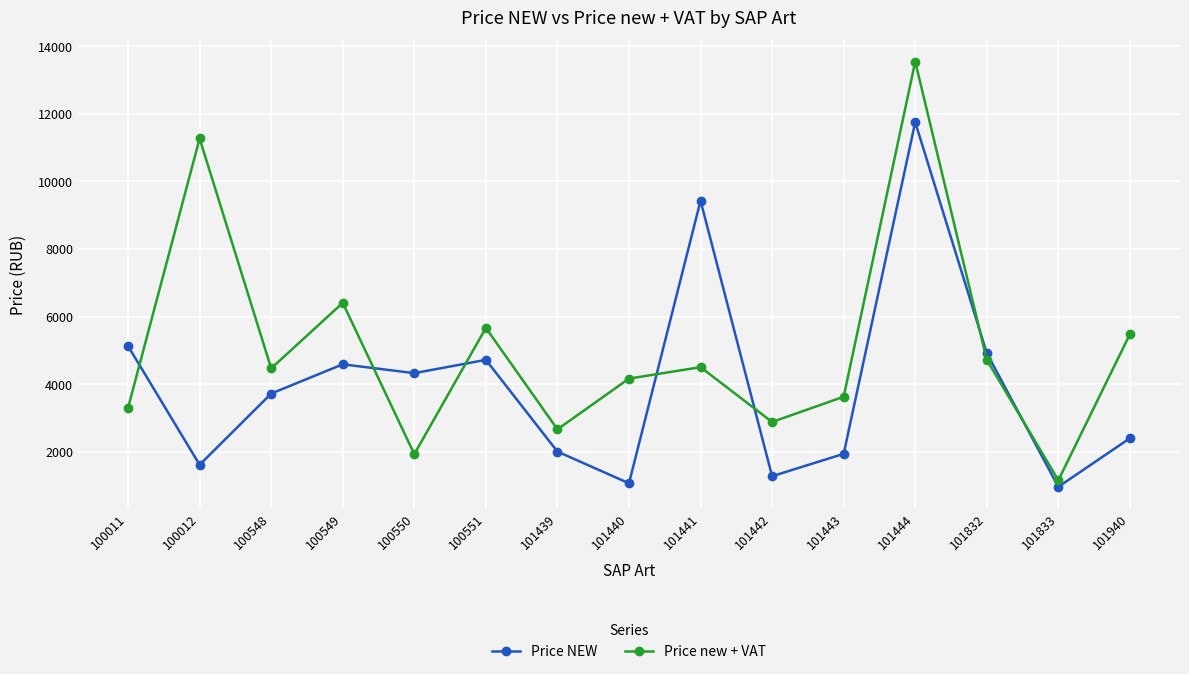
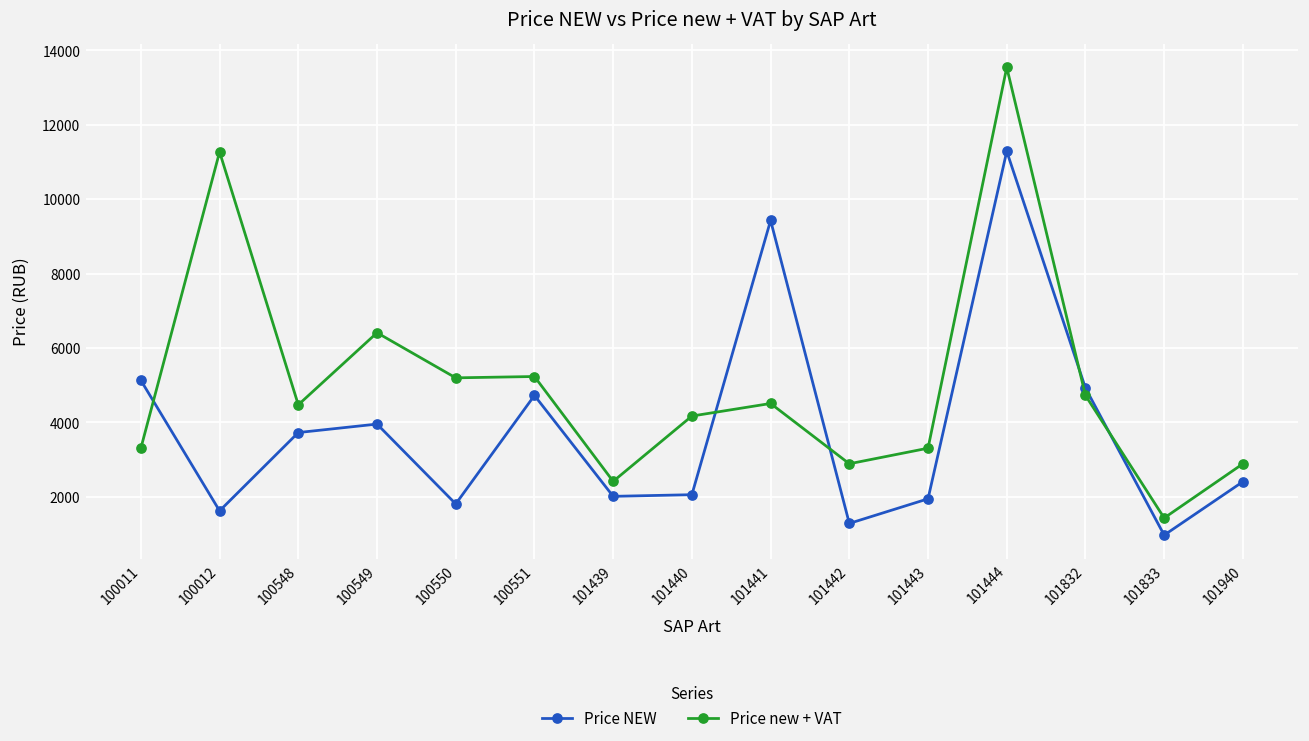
  {
    "Price NEW": {
      "100011": 5100,
      "100012": 1600,
      "100548": 3700,
-     "100549": 4600,
-     "100550": 4300,
+     "100549": 4000,
+     "100550": 1800,
      "100551": 4700,
      "101439": 2000,
-     "101440": 1100,
+     "101440": 2100,
      "101441": 9400,
      "101442": 1300,
      "101443": 1900,
-     "101444": 11800,
+     "101444": 11300,
      "101832": 4900,
      "101833": 1000,
      "101940": 2400
    },
    "Price new + VAT": {
      "100011": 3300,
      "100012": 11300,
      "100548": 4500,
      "100549": 6400,
-     "100550": 1900,
-     "100551": 5700,
-     "101439": 2700,
+     "100550": 5200,
+     "100551": 5200,
+     "101439": 2400,
      "101440": 4200,
      "101441": 4500,
      "101442": 2900,
-     "101443": 3600,
+     "101443": 3300,
      "101444": 13500,
      "101832": 4700,
-     "101833": 1200,
-     "101940": 5500
+     "101833": 1400,
+     "101940": 2900
    }
  }
